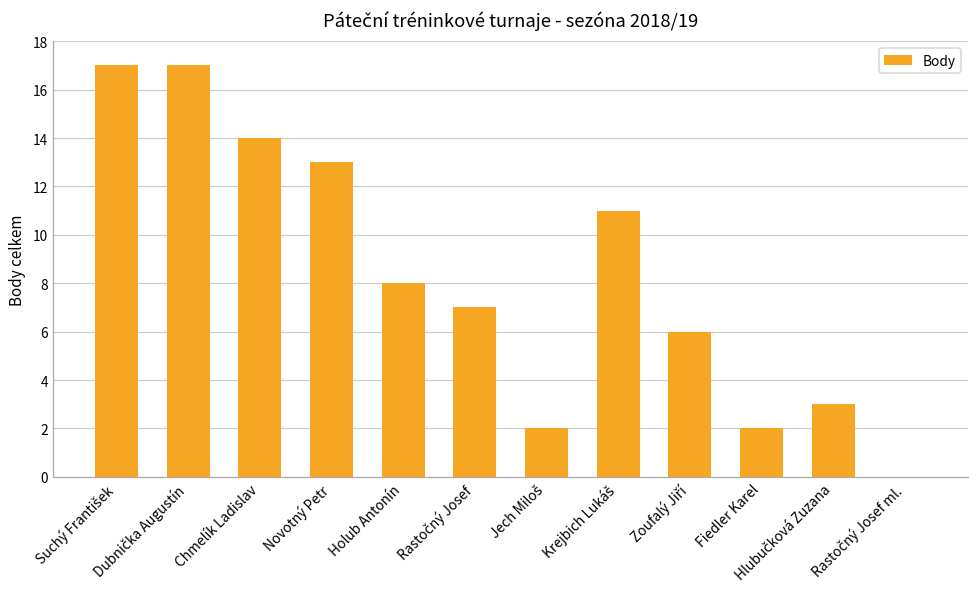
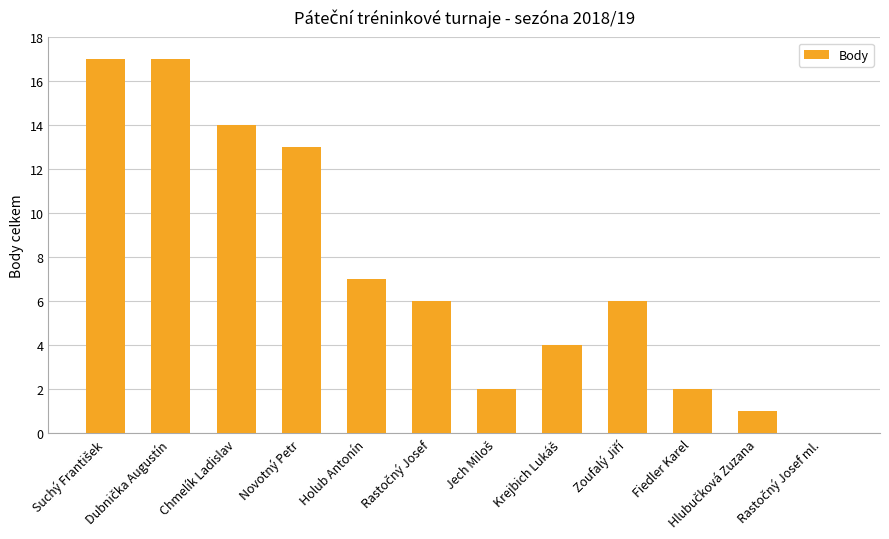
  {
    "Suchý František": 17,
    "Dubnička Augustín": 17,
    "Chmelík Ladislav": 14,
    "Novotný Petr": 13,
-   "Holub Antonín": 8,
-   "Rastočný Josef": 7,
+   "Holub Antonín": 7,
+   "Rastočný Josef": 6,
    "Jech Miloš": 2,
-   "Krejbich Lukáš": 11,
+   "Krejbich Lukáš": 4,
    "Zoufalý Jiří": 6,
    "Fiedler Karel": 2,
-   "Hlubučková Zuzana": 3,
+   "Hlubučková Zuzana": 1,
    "Rastočný Josef ml.": 0
  }
